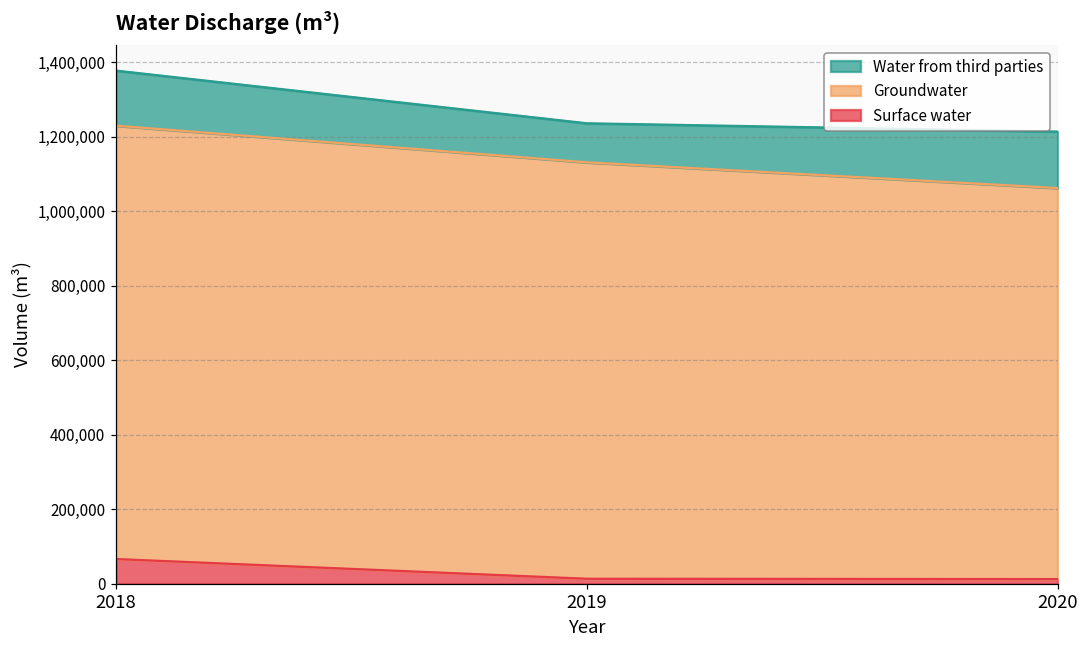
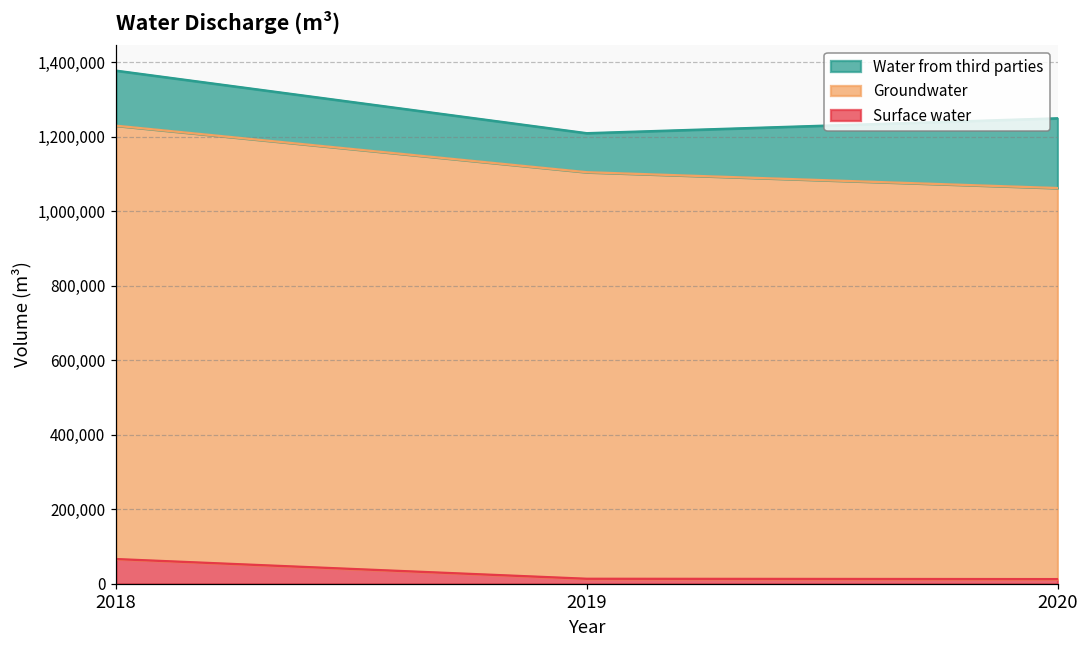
  {
    "Surface water": {
      "2018": "70,000",
      "2019": "10,000",
      "2020": "10,000"
    },
    "Groundwater": {
      "2018": "1,160,000",
-     "2019": "1,120,000",
+     "2019": "1,090,000",
      "2020": "1,050,000"
    },
    "Water from third parties": {
      "2018": "150,000",
      "2019": "100,000",
-     "2020": "150,000"
+     "2020": "190,000"
    }
  }
